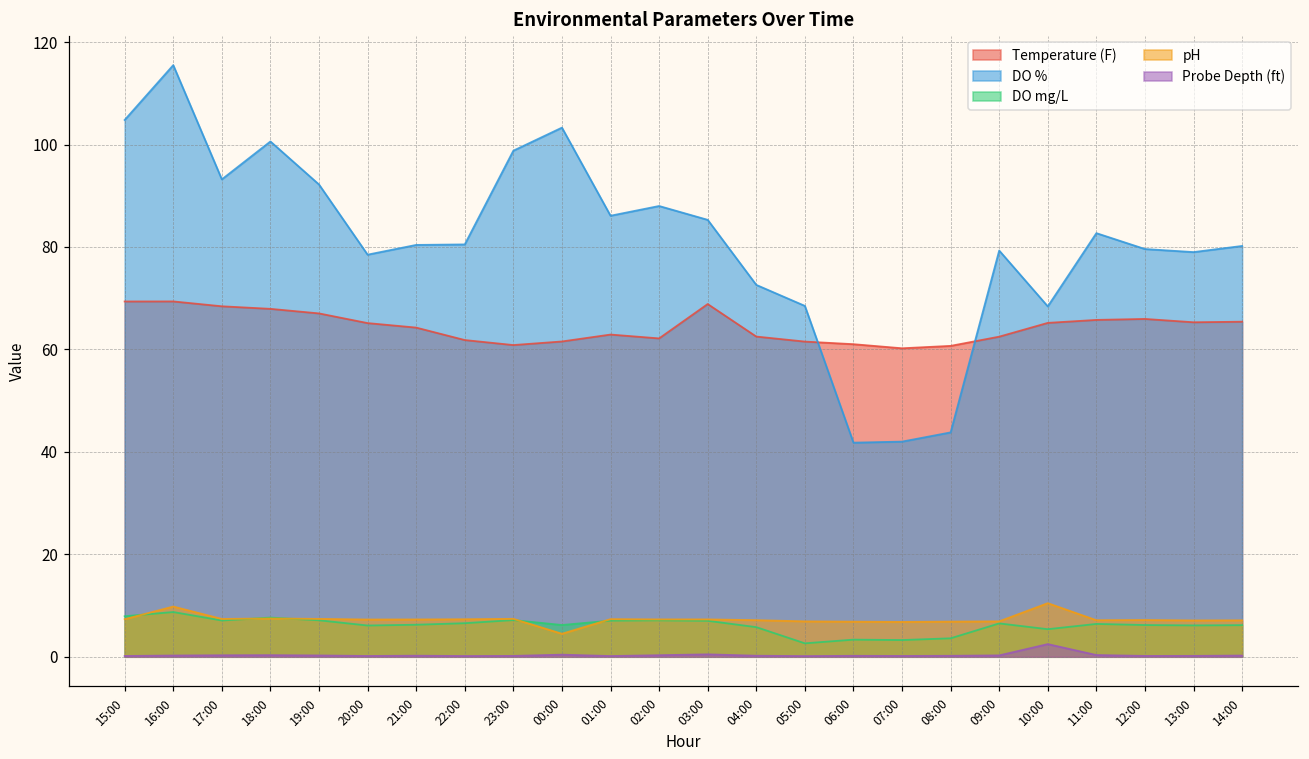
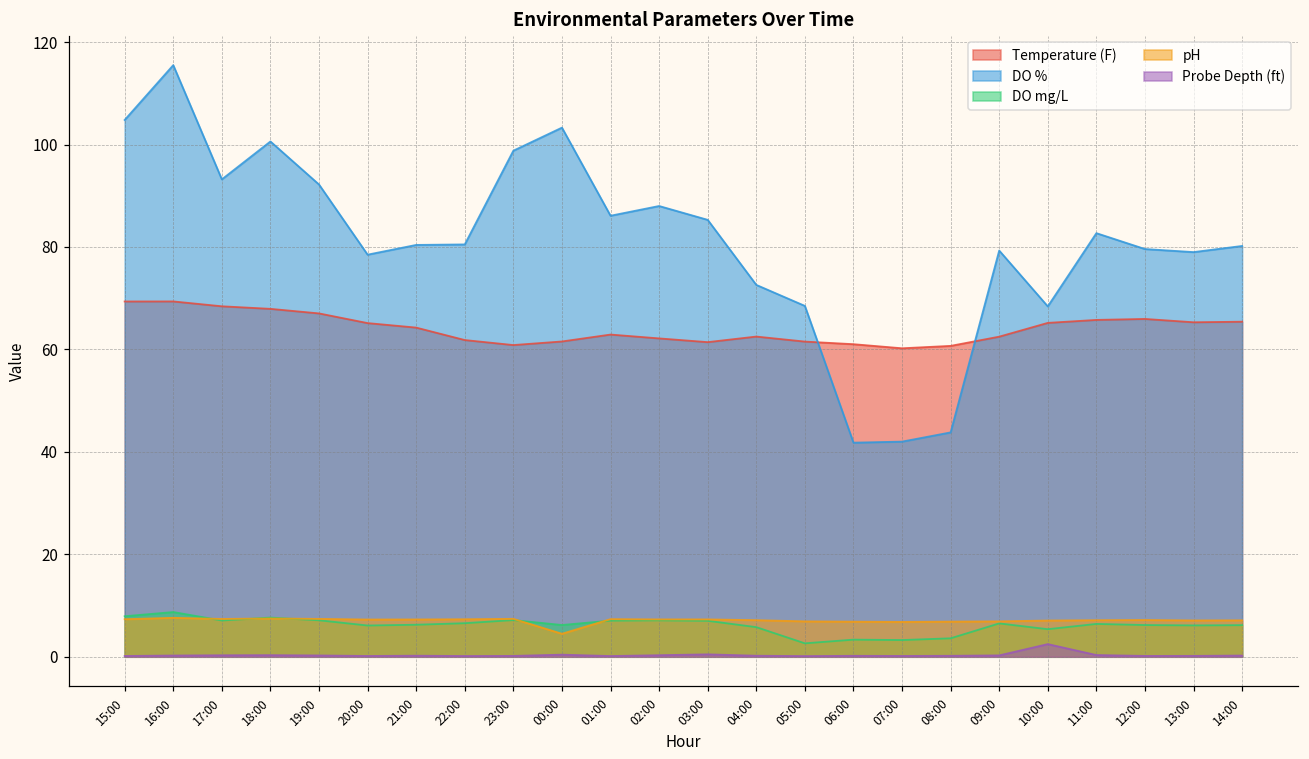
  {
    "Temperature (F)": {
      "15:00": 69,
      "16:00": 69,
      "17:00": 68,
      "18:00": 68,
      "19:00": 67,
      "20:00": 65,
      "21:00": 64,
      "22:00": 62,
      "23:00": 61,
      "00:00": 62,
      "01:00": 63,
      "02:00": 62,
-     "03:00": 69,
+     "03:00": 61,
      "04:00": 63,
      "05:00": 62,
      "06:00": 61,
      "07:00": 60,
      "08:00": 61,
      "09:00": 62,
      "10:00": 65,
      "11:00": 66,
      "12:00": 66,
      "13:00": 65,
      "14:00": 65
    },
    "DO %": {
      "15:00": 105,
      "16:00": 116,
      "17:00": 93,
      "18:00": 101,
      "19:00": 92,
      "20:00": 79,
      "21:00": 80,
      "22:00": 81,
      "23:00": 99,
      "00:00": 103,
      "01:00": 86,
      "02:00": 88,
      "03:00": 85,
      "04:00": 73,
      "05:00": 69,
      "06:00": 42,
      "07:00": 42,
      "08:00": 44,
      "09:00": 79,
      "10:00": 68,
      "11:00": 83,
      "12:00": 80,
      "13:00": 79,
      "14:00": 80
    },
    "DO mg/L": {
      "15:00": 8,
      "16:00": 9,
      "20:00": 6,
      "21:00": 6,
      "22:00": 7,
      "00:00": 6,
      "04:00": 6,
      "05:00": 3,
      "06:00": 3,
      "07:00": 3,
      "08:00": 4,
      "10:00": 5,
      "11:00": 6,
      "12:00": 6,
      "13:00": 6,
      "14:00": 6
    },
    "pH": {
      "15:00": 7,
-     "16:00": 10,
+     "16:00": 8,
      "20:00": 7,
      "21:00": 7,
      "22:00": 7,
      "00:00": 4,
      "04:00": 7,
      "05:00": 7,
      "06:00": 7,
      "07:00": 7,
      "08:00": 7,
-     "10:00": 10,
+     "10:00": 7,
      "11:00": 7,
      "12:00": 7,
      "13:00": 7,
      "14:00": 7
    },
    "Probe Depth (ft)": {
      "15:00": 0,
      "16:00": 0,
      "17:00": 0,
      "18:00": 0,
      "19:00": 0,
      "20:00": 0,
      "21:00": 0,
      "22:00": 0,
      "23:00": 0,
      "00:00": 0,
      "01:00": 0,
      "02:00": 0,
      "03:00": 0,
      "04:00": 0,
      "05:00": 0,
      "06:00": 0,
      "07:00": 0,
      "08:00": 0,
      "09:00": 0,
      "10:00": 2,
      "11:00": 0,
      "12:00": 0,
      "13:00": 0,
      "14:00": 0
    }
  }
